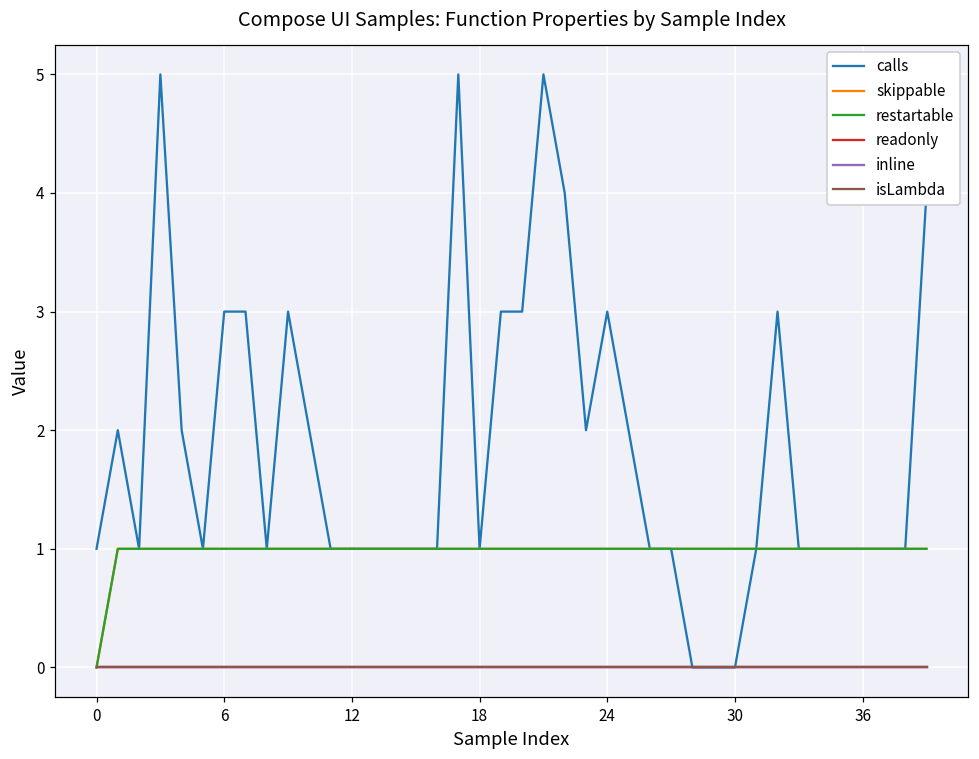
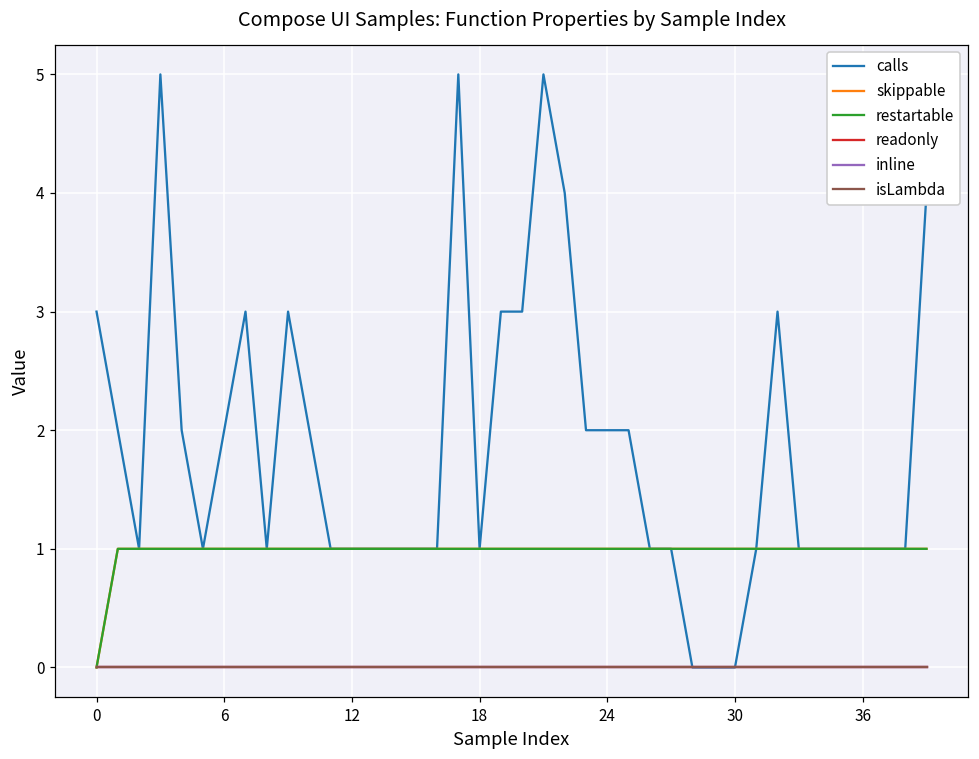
  {
    "calls": {
-     "0": 1,
-     "6": 3,
-     "24": 3
+     "0": 3,
+     "6": 2,
+     "24": 2
    },
    "restartable": {
      "6": 1,
      "24": 1,
      "30": 1
    },
    "isLambda": {
      "6": 0,
      "12": 0,
      "18": 0,
      "24": 0,
      "36": 0
    }
  }
